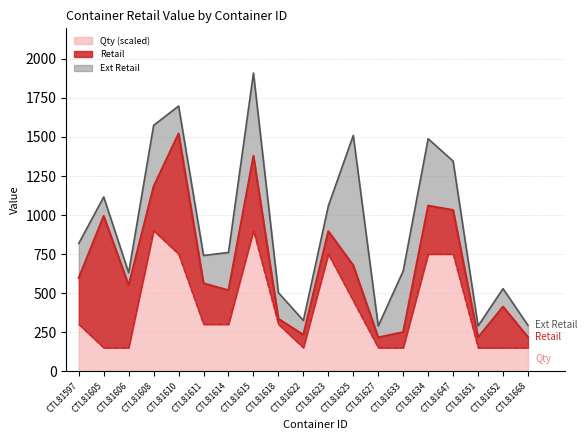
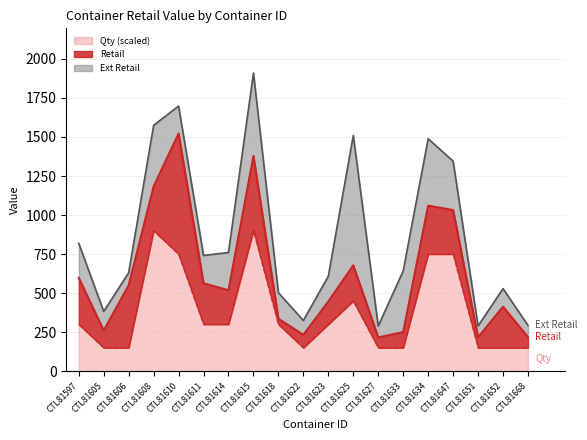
  {
    "Qty (scaled)": {
      "CTL81597": 300,
      "CTL81605": 150,
      "CTL81606": 150,
      "CTL81608": 900,
      "CTL81610": 750,
      "CTL81611": 300,
      "CTL81614": 300,
      "CTL81615": 900,
      "CTL81618": 300,
      "CTL81622": 150,
-     "CTL81623": 750,
+     "CTL81623": 300,
      "CTL81625": 450,
      "CTL81627": 150,
      "CTL81633": 150,
      "CTL81634": 750,
      "CTL81647": 750,
      "CTL81651": 150,
      "CTL81652": 150,
      "CTL81668": 150
    },
    "Retail": {
      "CTL81597": 300,
-     "CTL81605": 840,
+     "CTL81605": 110,
      "CTL81606": 400,
      "CTL81608": 280,
      "CTL81610": 770,
      "CTL81611": 260,
      "CTL81614": 220,
      "CTL81615": 480,
      "CTL81618": 40,
      "CTL81622": 80,
      "CTL81623": 150,
      "CTL81625": 230,
      "CTL81627": 70,
      "CTL81633": 100,
      "CTL81634": 310,
      "CTL81647": 280,
      "CTL81651": 70,
      "CTL81652": 260,
      "CTL81668": 70
    },
    "Ext Retail": {
      "CTL81597": 220,
      "CTL81605": 120,
      "CTL81606": 80,
      "CTL81608": 390,
      "CTL81610": 180,
      "CTL81611": 180,
      "CTL81614": 240,
      "CTL81615": 530,
      "CTL81618": 170,
      "CTL81622": 90,
      "CTL81623": 160,
      "CTL81625": 830,
      "CTL81627": 70,
      "CTL81633": 390,
      "CTL81634": 430,
      "CTL81647": 310,
      "CTL81651": 70,
      "CTL81652": 120,
      "CTL81668": 80
    }
  }
